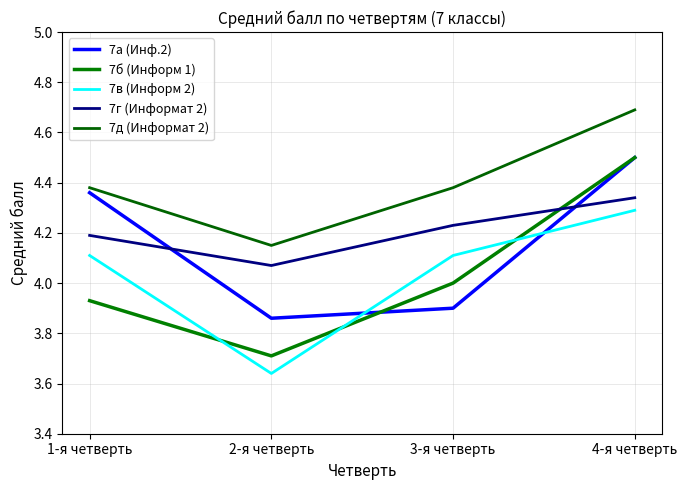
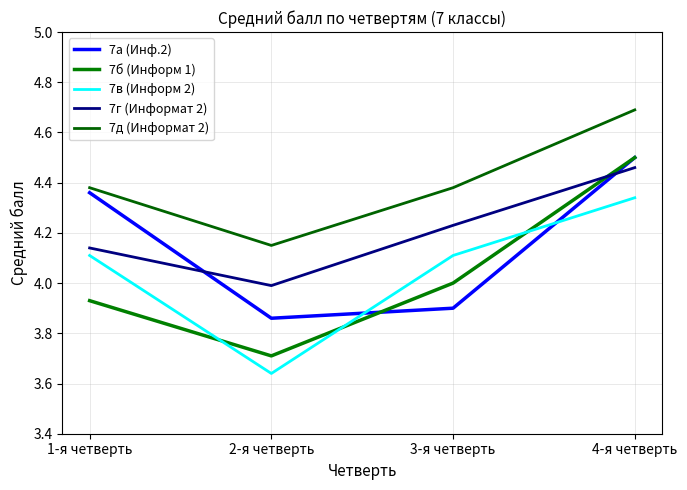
  {
    "7а (Инф.2)": {
      "1-я четверть": 4.36,
      "2-я четверть": 3.86,
      "3-я четверть": 3.90
    },
    "7в (Информ 2)": {
      "1-я четверть": 4.11,
      "2-я четверть": 3.64,
      "3-я четверть": 4.11,
-     "4-я четверть": 4.29
+     "4-я четверть": 4.34
    },
    "7г (Информат 2)": {
-     "1-я четверть": 4.19,
-     "2-я четверть": 4.07,
+     "1-я четверть": 4.14,
+     "2-я четверть": 3.99,
      "3-я четверть": 4.23,
-     "4-я четверть": 4.34
+     "4-я четверть": 4.46
    }
  }
